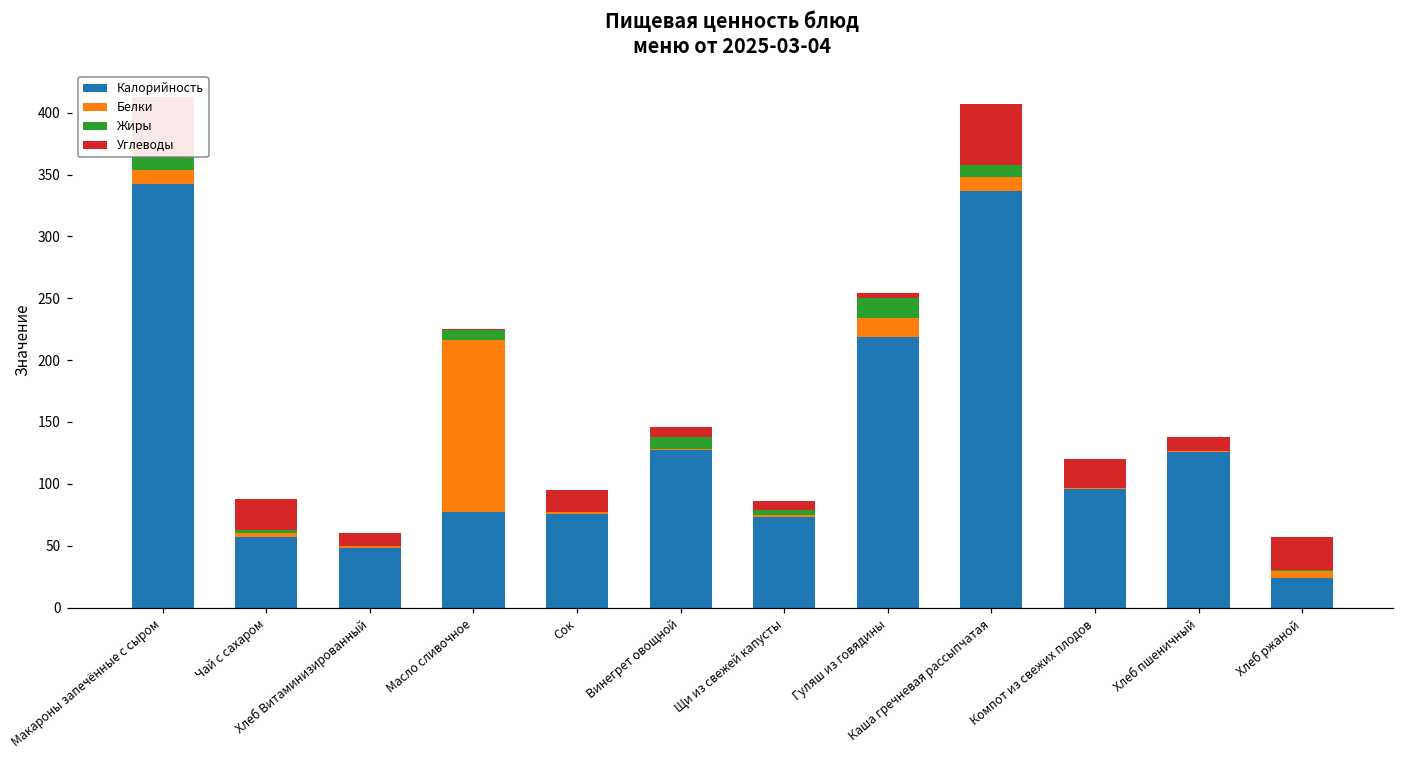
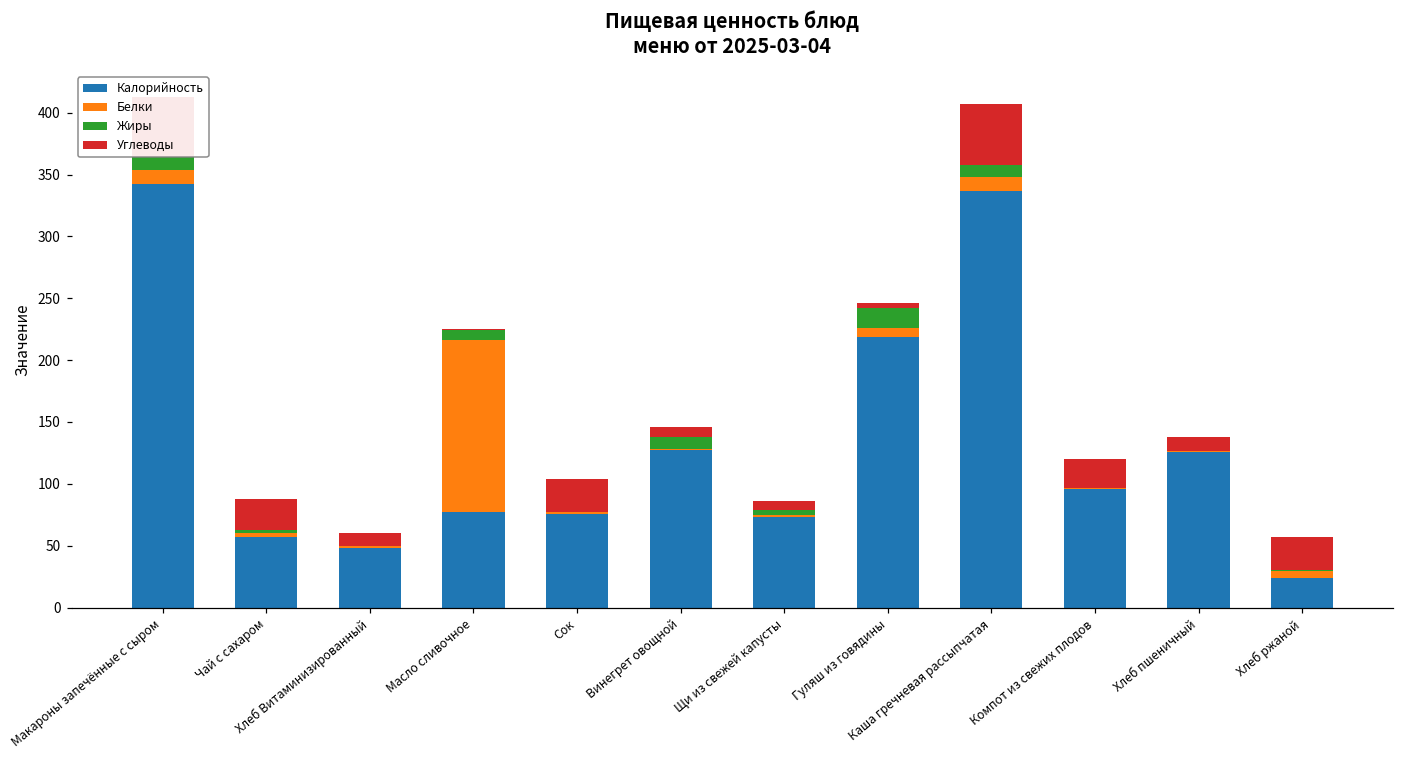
  {
    "Калорийность": {
      "Макароны запечённые с сыром": 342,
      "Чай с сахаром": 57,
      "Хлеб Витаминизированный": 48,
      "Масло сливочное": 77,
      "Сок": 76,
      "Винегрет овощной": 127,
      "Щи из свежей капусты": 73,
      "Гуляш из говядины": 219,
      "Каша гречневая рассыпчатая": 337,
      "Компот из свежих плодов": 96,
      "Хлеб пшеничный": 126,
      "Хлеб ржаной": 24
    },
    "Белки": {
      "Макароны запечённые с сыром": 12,
      "Чай с сахаром": 3,
      "Масло сливочное": 139,
-     "Гуляш из говядины": 15,
+     "Гуляш из говядины": 7,
      "Каша гречневая рассыпчатая": 11,
      "Хлеб ржаной": 5
    },
    "Жиры": {
      "Макароны запечённые с сыром": 10,
      "Чай с сахаром": 3,
      "Хлеб Витаминизированный": 0,
      "Масло сливочное": 8,
      "Сок": 0,
      "Винегрет овощной": 10,
      "Щи из свежей капусты": 4,
      "Гуляш из говядины": 16,
      "Каша гречневая рассыпчатая": 10,
      "Компот из свежих плодов": 0,
      "Хлеб пшеничный": 0
    },
    "Углеводы": {
      "Чай с сахаром": 25,
      "Хлеб Витаминизированный": 10,
-     "Сок": 18,
+     "Сок": 27,
      "Винегрет овощной": 8,
      "Щи из свежей капусты": 7,
      "Гуляш из говядины": 4,
      "Каша гречневая рассыпчатая": 49,
      "Компот из свежих плодов": 23,
      "Хлеб пшеничный": 12,
      "Хлеб ржаной": 27
    }
  }
